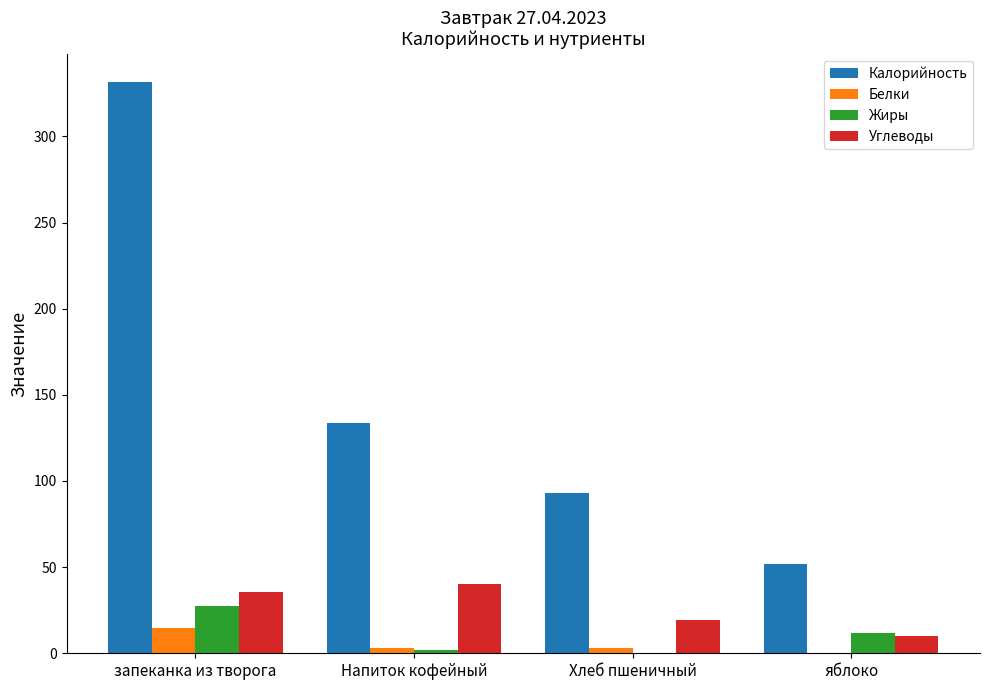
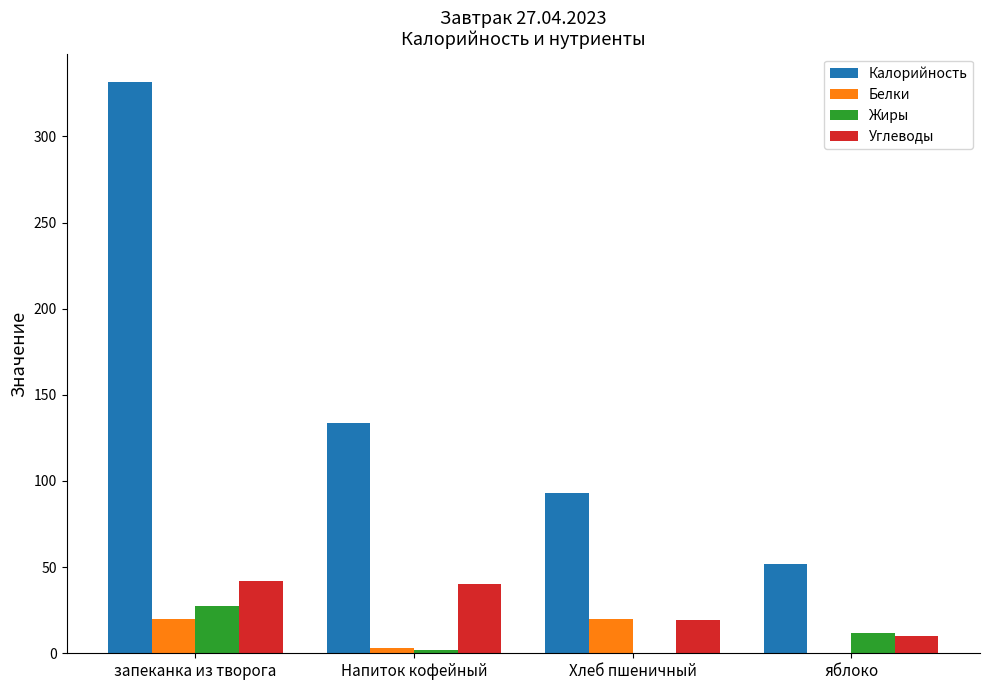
  {
    "Калорийность": {
      "запеканка из творога": 331,
      "Напиток кофейный": 134,
      "Хлеб пшеничный": 93,
      "яблоко": 52
    },
    "Белки": {
-     "запеканка из творога": 14,
+     "запеканка из творога": 20,
      "Напиток кофейный": 3,
-     "Хлеб пшеничный": 3
+     "Хлеб пшеничный": 20
    },
    "Жиры": {
      "запеканка из творога": 27,
      "Напиток кофейный": 2,
      "яблоко": 12
    },
    "Углеводы": {
-     "запеканка из творога": 36,
+     "запеканка из творога": 42,
      "Напиток кофейный": 40,
      "Хлеб пшеничный": 19,
      "яблоко": 10
    }
  }
